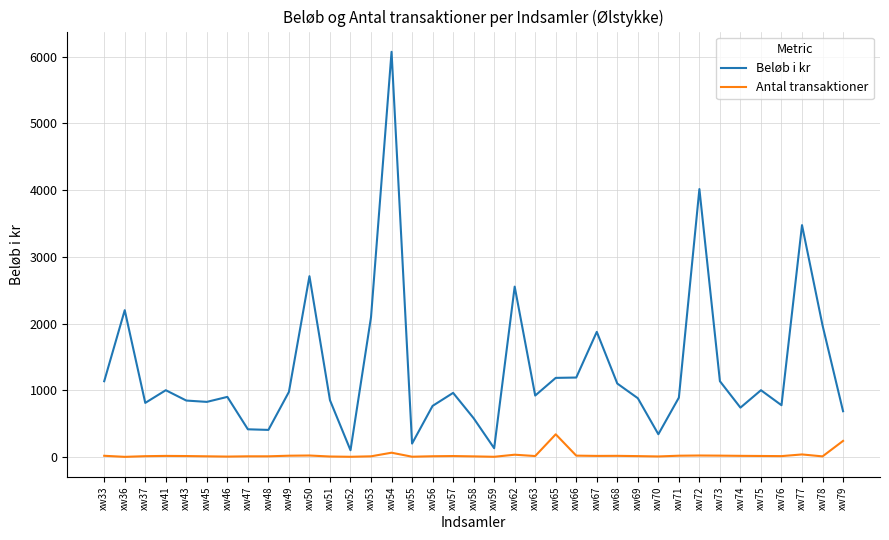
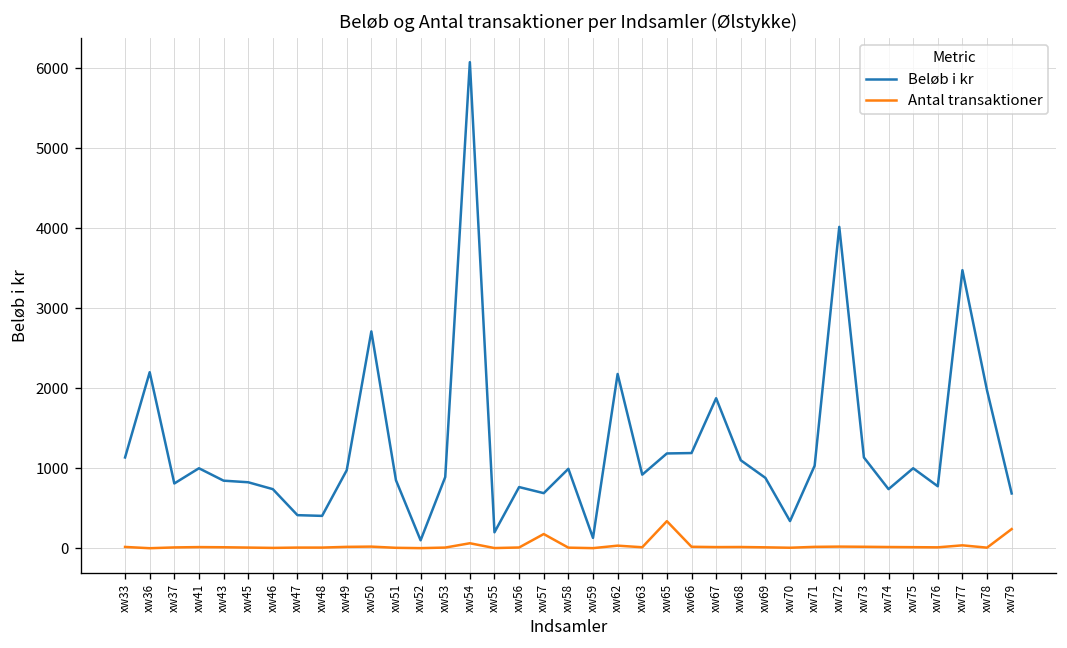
  {
    "Beløb i kr": {
      "xw33": 1100,
      "xw36": 2200,
      "xw37": 800,
      "xw41": 1000,
      "xw43": 800,
      "xw45": 800,
-     "xw46": 900,
+     "xw46": 700,
      "xw47": 400,
      "xw48": 400,
      "xw49": 1000,
      "xw50": 2700,
      "xw51": 900,
      "xw52": 100,
-     "xw53": 2100,
+     "xw53": 900,
      "xw54": 6100,
      "xw55": 200,
      "xw56": 800,
-     "xw57": 1000,
-     "xw58": 600,
+     "xw57": 700,
+     "xw58": 1000,
      "xw59": 100,
-     "xw62": 2600,
+     "xw62": 2200,
      "xw63": 900,
      "xw65": 1200,
      "xw66": 1200,
      "xw67": 1900,
      "xw68": 1100,
      "xw69": 900,
      "xw70": 300,
-     "xw71": 900,
+     "xw71": 1000,
      "xw72": 4000,
      "xw73": 1100,
      "xw74": 700,
      "xw75": 1000,
      "xw76": 800,
      "xw77": 3500,
      "xw78": 2000,
      "xw79": 700
    },
    "Antal transaktioner": {
      "xw33": 0,
      "xw36": 0,
      "xw37": 0,
      "xw41": 0,
      "xw43": 0,
      "xw45": 0,
      "xw46": 0,
      "xw47": 0,
      "xw48": 0,
      "xw49": 0,
      "xw50": 0,
      "xw51": 0,
      "xw52": 0,
      "xw53": 0,
      "xw54": 100,
      "xw55": 0,
      "xw56": 0,
-     "xw57": 0,
+     "xw57": 200,
      "xw58": 0,
      "xw59": 0,
      "xw62": 0,
      "xw63": 0,
      "xw65": 300,
      "xw66": 0,
      "xw67": 0,
      "xw68": 0,
      "xw69": 0,
      "xw70": 0,
      "xw71": 0,
      "xw72": 0,
      "xw73": 0,
      "xw74": 0,
      "xw75": 0,
      "xw76": 0,
      "xw77": 0,
      "xw78": 0,
      "xw79": 200
    }
  }
